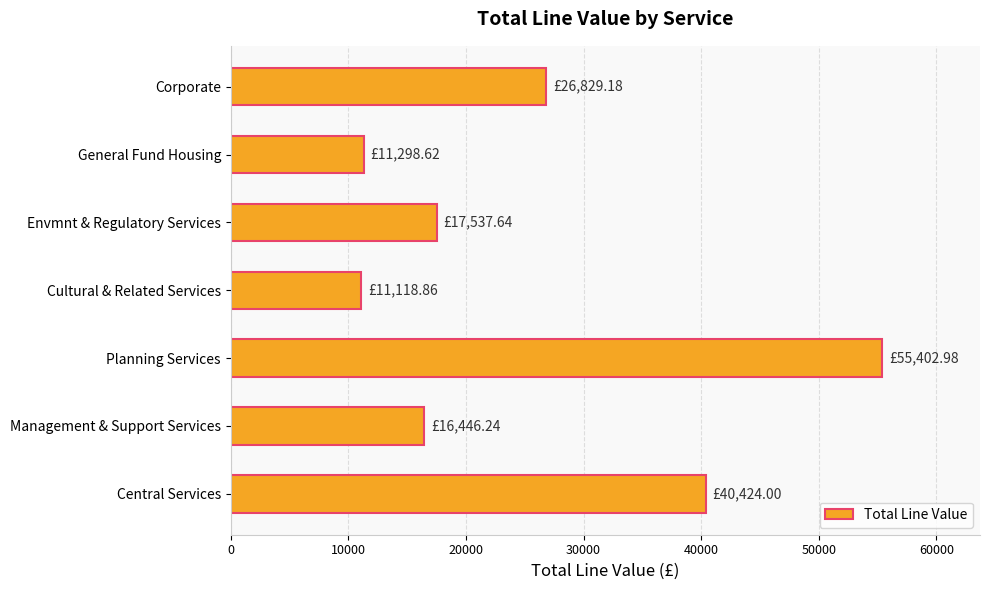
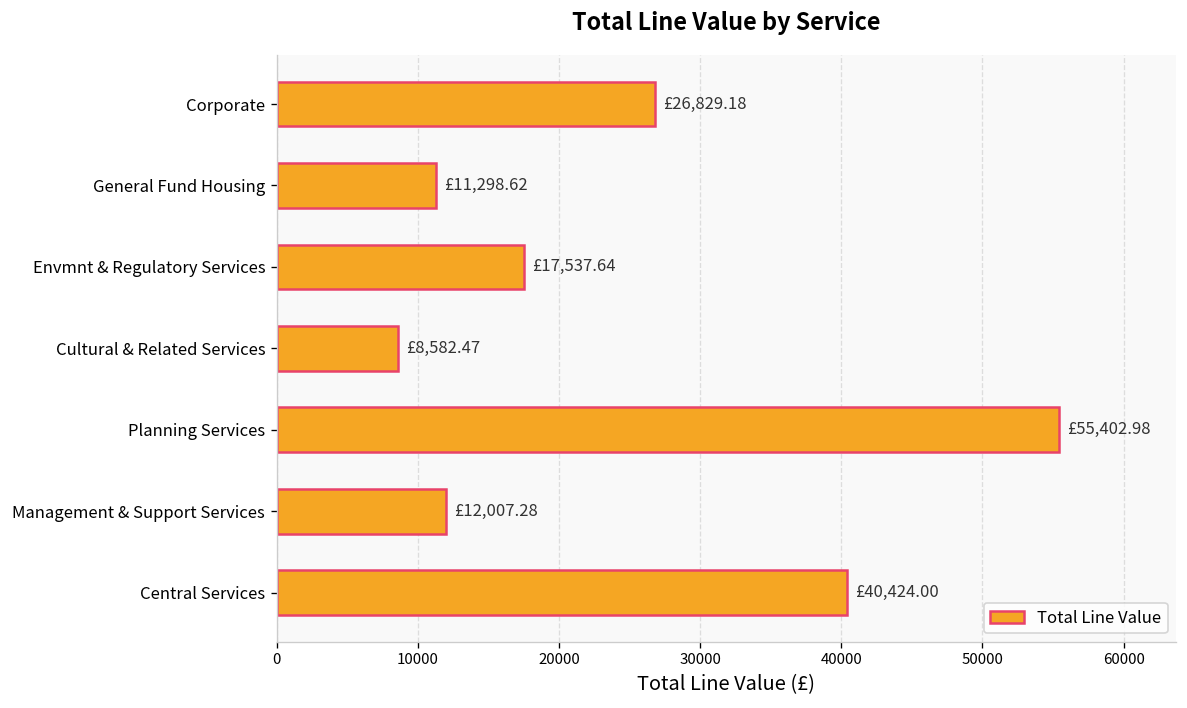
  {
    "Corporate": "£26,829.18",
    "General Fund Housing": "£11,298.62",
    "Envmnt & Regulatory Services": "£17,537.64",
-   "Cultural & Related Services": "£11,118.86",
+   "Cultural & Related Services": "£8,582.47",
    "Planning Services": "£55,402.98",
-   "Management & Support Services": "£16,446.24",
+   "Management & Support Services": "£12,007.28",
    "Central Services": "£40,424.00"
  }
